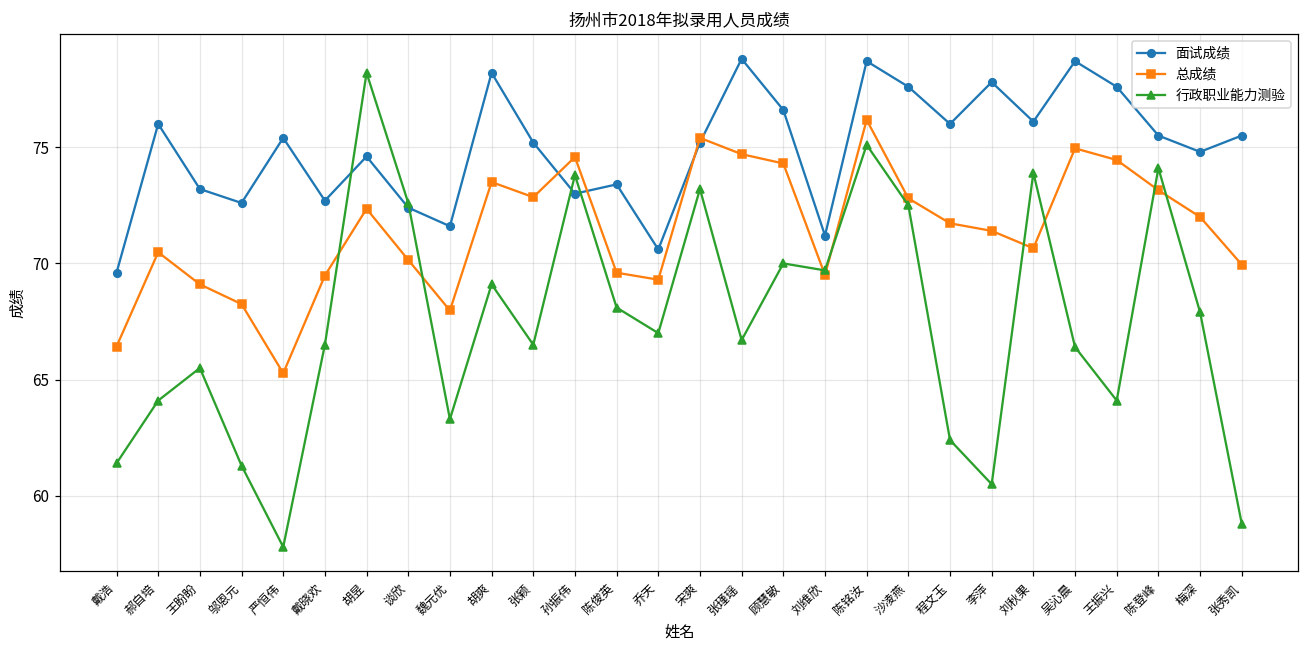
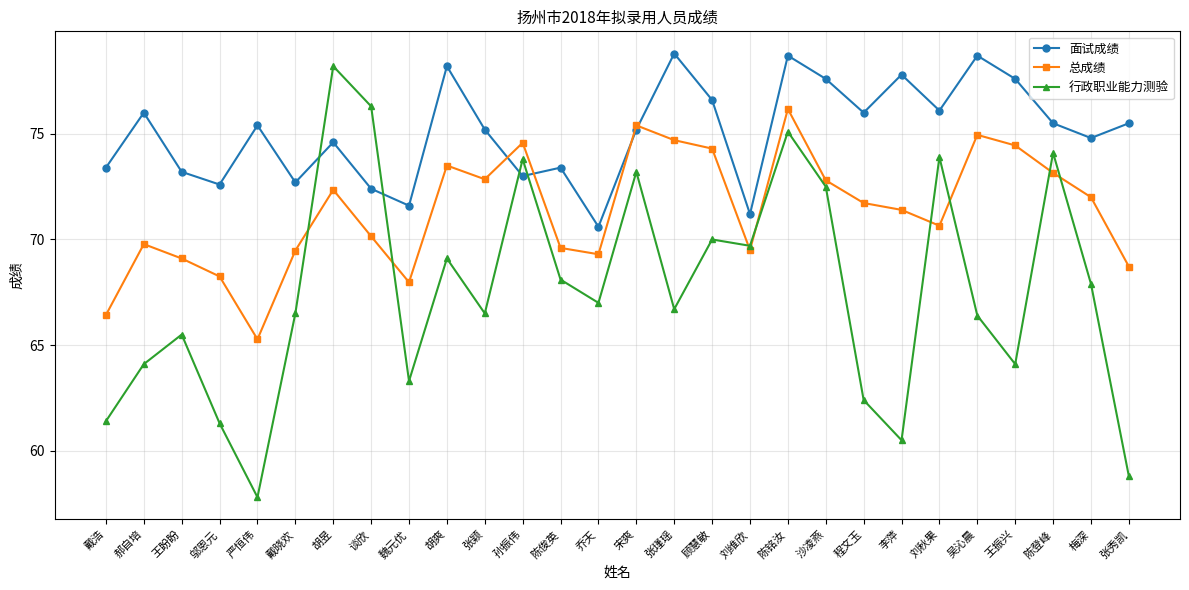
  {
    "面试成绩": {
-     "戴浩": 69.6,
+     "戴浩": 73.4,
      "郝自培": 76.0,
      "王盼盼": 73.2,
      "邬恩元": 72.6,
      "严恒伟": 75.4,
      "戴晓欢": 72.7,
      "胡昱": 74.6,
      "谈欣": 72.4,
      "魏元优": 71.6,
      "胡爽": 78.2,
      "张颖": 75.2,
      "孙振伟": 73.0,
      "陈俊英": 73.4,
      "乔天": 70.6,
      "宋爽": 75.2,
      "张瑾瑶": 78.8,
      "顾慧敏": 76.6,
      "刘维欣": 71.2,
      "陈铭汝": 78.7,
      "沙凌燕": 77.6,
      "程文玉": 76.0,
      "李萍": 77.8,
      "刘秋果": 76.1,
      "吴沁晨": 78.7,
      "王振兴": 77.6,
      "陈登峰": 75.5,
      "梅深": 74.8,
      "张秀凯": 75.5
    },
    "总成绩": {
      "戴浩": 66.4,
-     "郝自培": 70.5,
+     "郝自培": 69.8,
      "王盼盼": 69.1,
      "邬恩元": 68.3,
      "严恒伟": 65.3,
      "戴晓欢": 69.5,
      "胡昱": 72.4,
      "谈欣": 70.2,
      "魏元优": 68.0,
      "胡爽": 73.5,
      "张颖": 72.9,
      "孙振伟": 74.6,
      "陈俊英": 69.6,
      "乔天": 69.3,
      "宋爽": 75.4,
      "张瑾瑶": 74.7,
      "顾慧敏": 74.3,
      "刘维欣": 69.5,
      "陈铭汝": 76.2,
      "沙凌燕": 72.8,
      "程文玉": 71.7,
      "李萍": 71.4,
      "刘秋果": 70.7,
      "吴沁晨": 75.0,
      "王振兴": 74.5,
      "陈登峰": 73.2,
      "梅深": 72.0,
-     "张秀凯": 70.0
+     "张秀凯": 68.7
    },
    "行政职业能力测验": {
      "戴浩": 61.4,
      "郝自培": 64.1,
      "王盼盼": 65.5,
      "邬恩元": 61.3,
      "严恒伟": 57.8,
      "戴晓欢": 66.5,
      "胡昱": 78.2,
-     "谈欣": 72.6,
+     "谈欣": 76.3,
      "魏元优": 63.3,
      "胡爽": 69.1,
      "张颖": 66.5,
      "孙振伟": 73.8,
      "陈俊英": 68.1,
      "乔天": 67.0,
      "宋爽": 73.2,
      "张瑾瑶": 66.7,
      "顾慧敏": 70.0,
      "刘维欣": 69.7,
      "陈铭汝": 75.1,
      "沙凌燕": 72.5,
      "程文玉": 62.4,
      "李萍": 60.5,
      "刘秋果": 73.9,
      "吴沁晨": 66.4,
      "王振兴": 64.1,
      "陈登峰": 74.1,
      "梅深": 67.9,
      "张秀凯": 58.8
    }
  }
